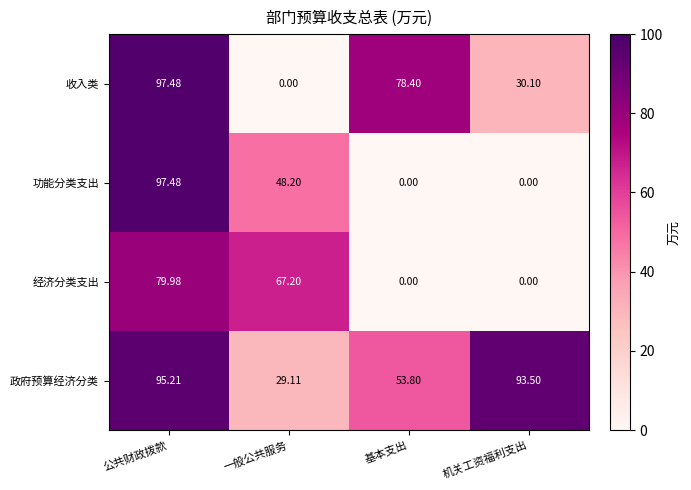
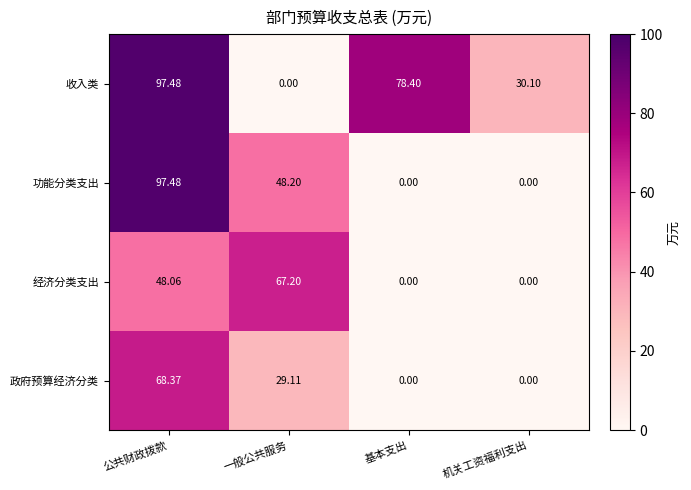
  {
    "收入类": {
      "公共财政拨款": 97.48,
      "一般公共服务": 0.00,
      "基本支出": 78.40,
      "机关工资福利支出": 30.10
    },
    "功能分类支出": {
      "公共财政拨款": 97.48,
      "一般公共服务": 48.20,
      "基本支出": 0.00,
      "机关工资福利支出": 0.00
    },
    "经济分类支出": {
-     "公共财政拨款": 79.98,
+     "公共财政拨款": 48.06,
      "一般公共服务": 67.20,
      "基本支出": 0.00,
      "机关工资福利支出": 0.00
    },
    "政府预算经济分类": {
-     "公共财政拨款": 95.21,
+     "公共财政拨款": 68.37,
      "一般公共服务": 29.11,
-     "基本支出": 53.80,
-     "机关工资福利支出": 93.50
+     "基本支出": 0.00,
+     "机关工资福利支出": 0.00
    }
  }
